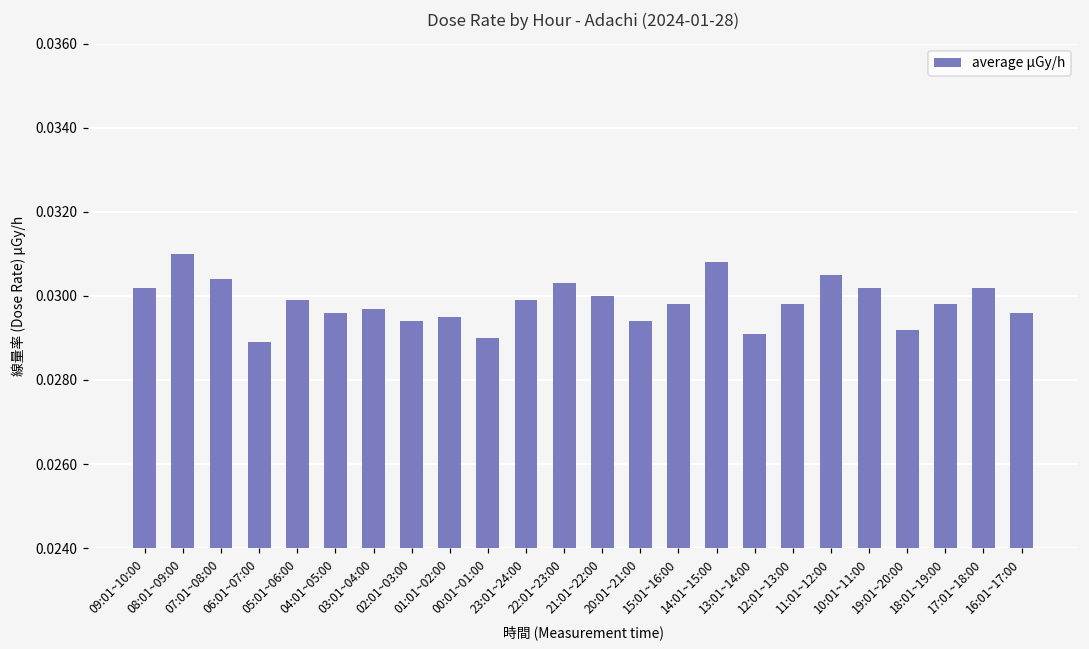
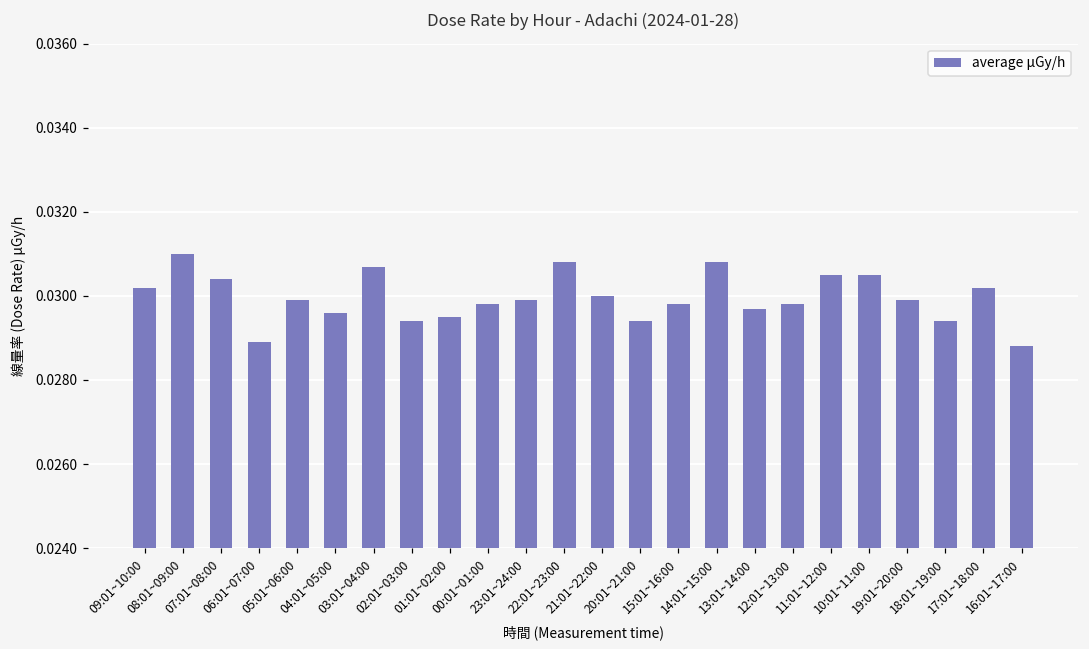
  {
    "09:01~10:00": 0.0302,
    "08:01~09:00": 0.0310,
    "07:01~08:00": 0.0304,
    "06:01~07:00": 0.0289,
    "05:01~06:00": 0.0299,
    "04:01~05:00": 0.0296,
-   "03:01~04:00": 0.0297,
+   "03:01~04:00": 0.0307,
    "02:01~03:00": 0.0294,
    "01:01~02:00": 0.0295,
-   "00:01~01:00": 0.0290,
+   "00:01~01:00": 0.0298,
    "23:01~24:00": 0.0299,
-   "22:01~23:00": 0.0303,
+   "22:01~23:00": 0.0308,
    "21:01~22:00": 0.0300,
    "20:01~21:00": 0.0294,
    "15:01~16:00": 0.0298,
    "14:01~15:00": 0.0308,
-   "13:01~14:00": 0.0291,
+   "13:01~14:00": 0.0297,
    "12:01~13:00": 0.0298,
    "11:01~12:00": 0.0305,
-   "10:01~11:00": 0.0302,
-   "19:01~20:00": 0.0292,
-   "18:01~19:00": 0.0298,
+   "10:01~11:00": 0.0305,
+   "19:01~20:00": 0.0299,
+   "18:01~19:00": 0.0294,
    "17:01~18:00": 0.0302,
-   "16:01~17:00": 0.0296
+   "16:01~17:00": 0.0288
  }
